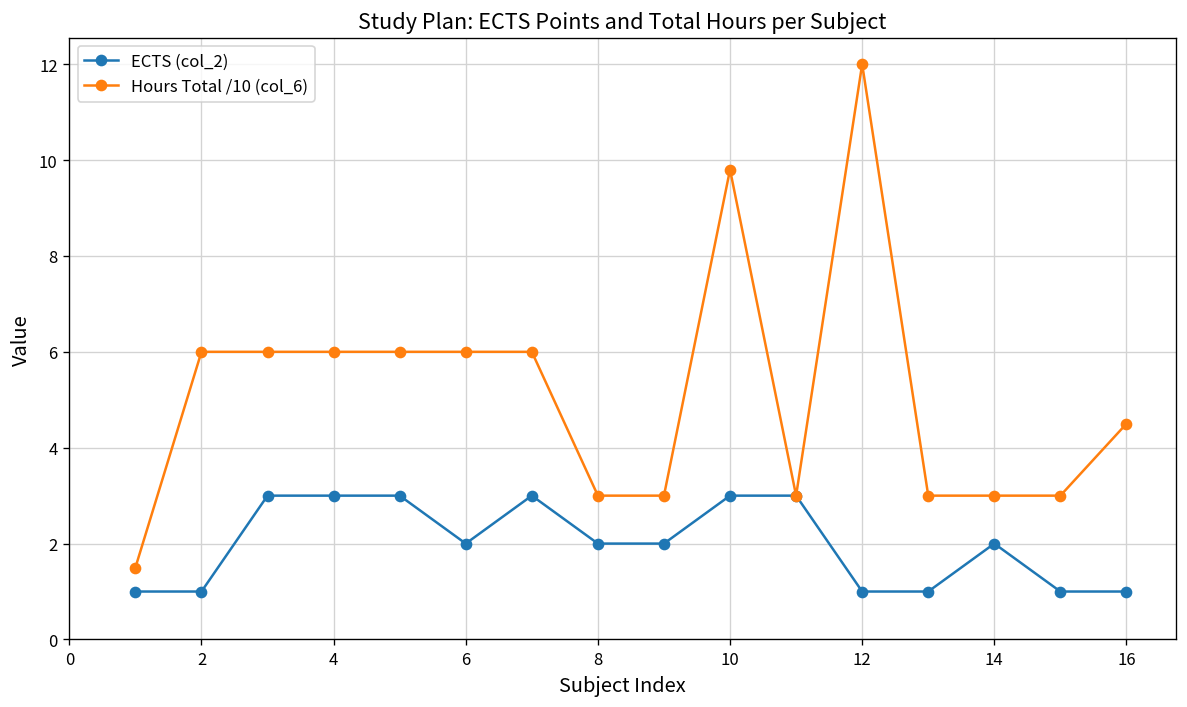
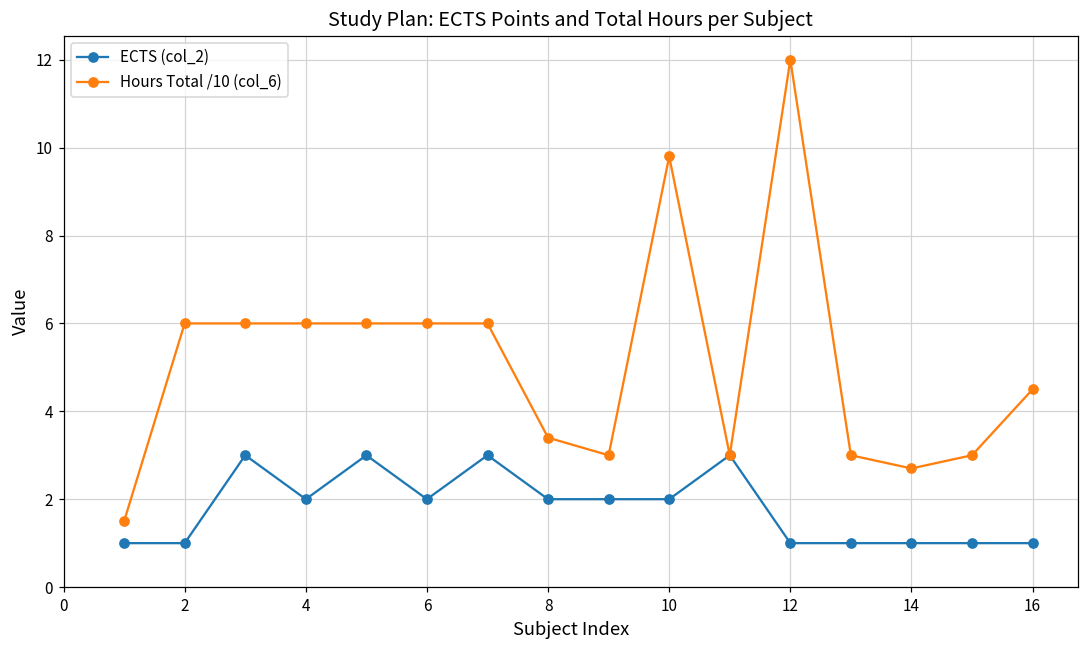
  {
    "ECTS (col_2)": {
      "2": 1,
-     "4": 3,
+     "4": 2,
      "6": 2,
      "8": 2,
-     "10": 3,
+     "10": 2,
      "12": 1,
-     "14": 2,
+     "14": 1,
      "16": 1
    },
    "Hours Total /10 (col_6)": {
      "2": 6.0,
      "4": 6.0,
      "6": 6.0,
-     "8": 3.0,
+     "8": 3.4,
      "10": 9.8,
      "12": 12.0,
-     "14": 3.0,
+     "14": 2.7,
      "16": 4.5
    }
  }
